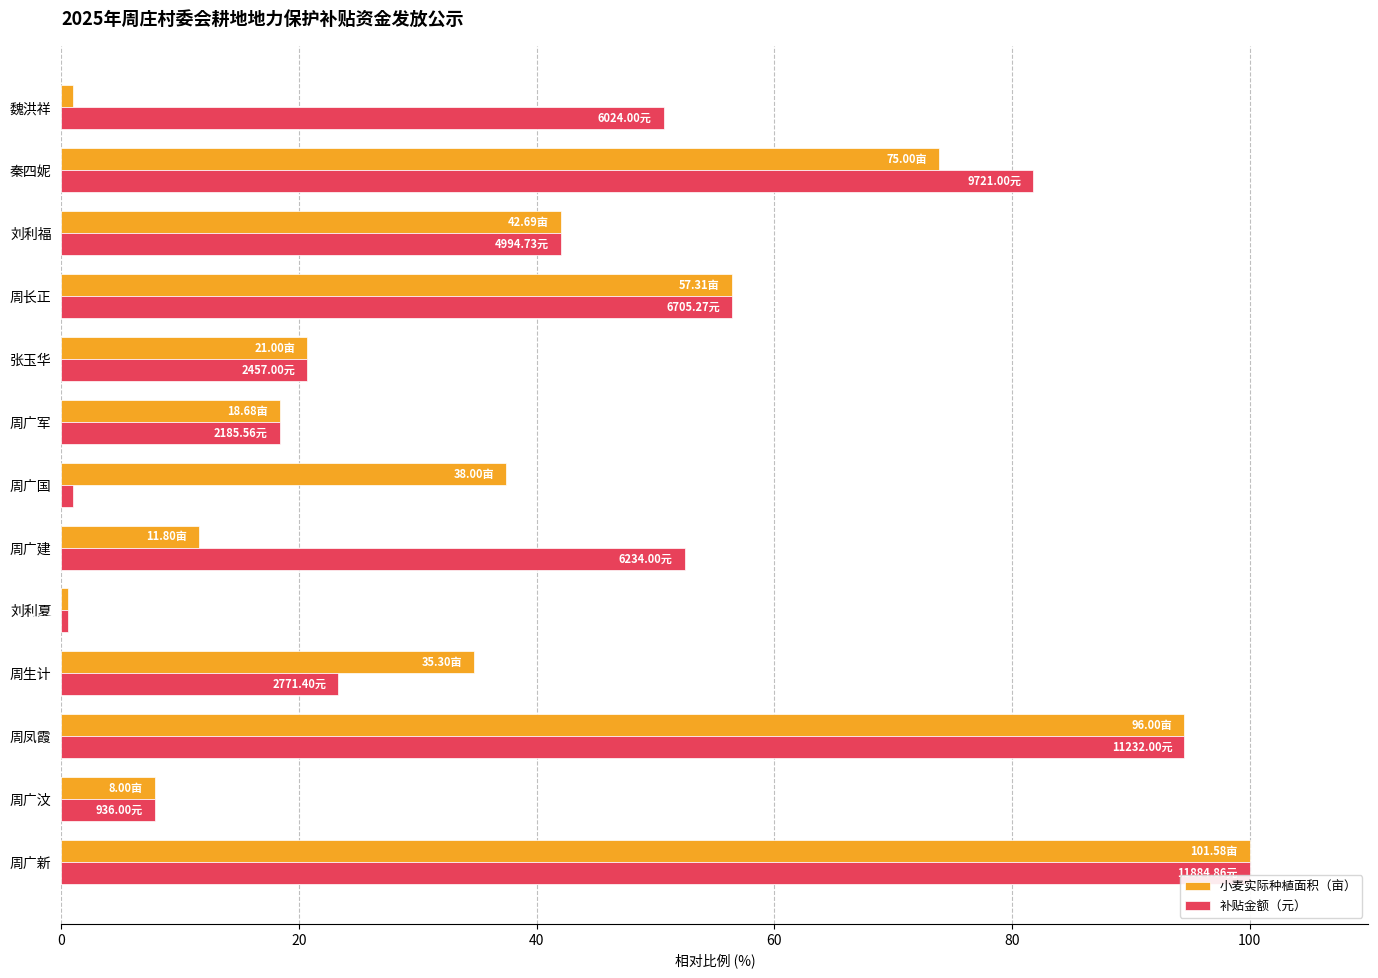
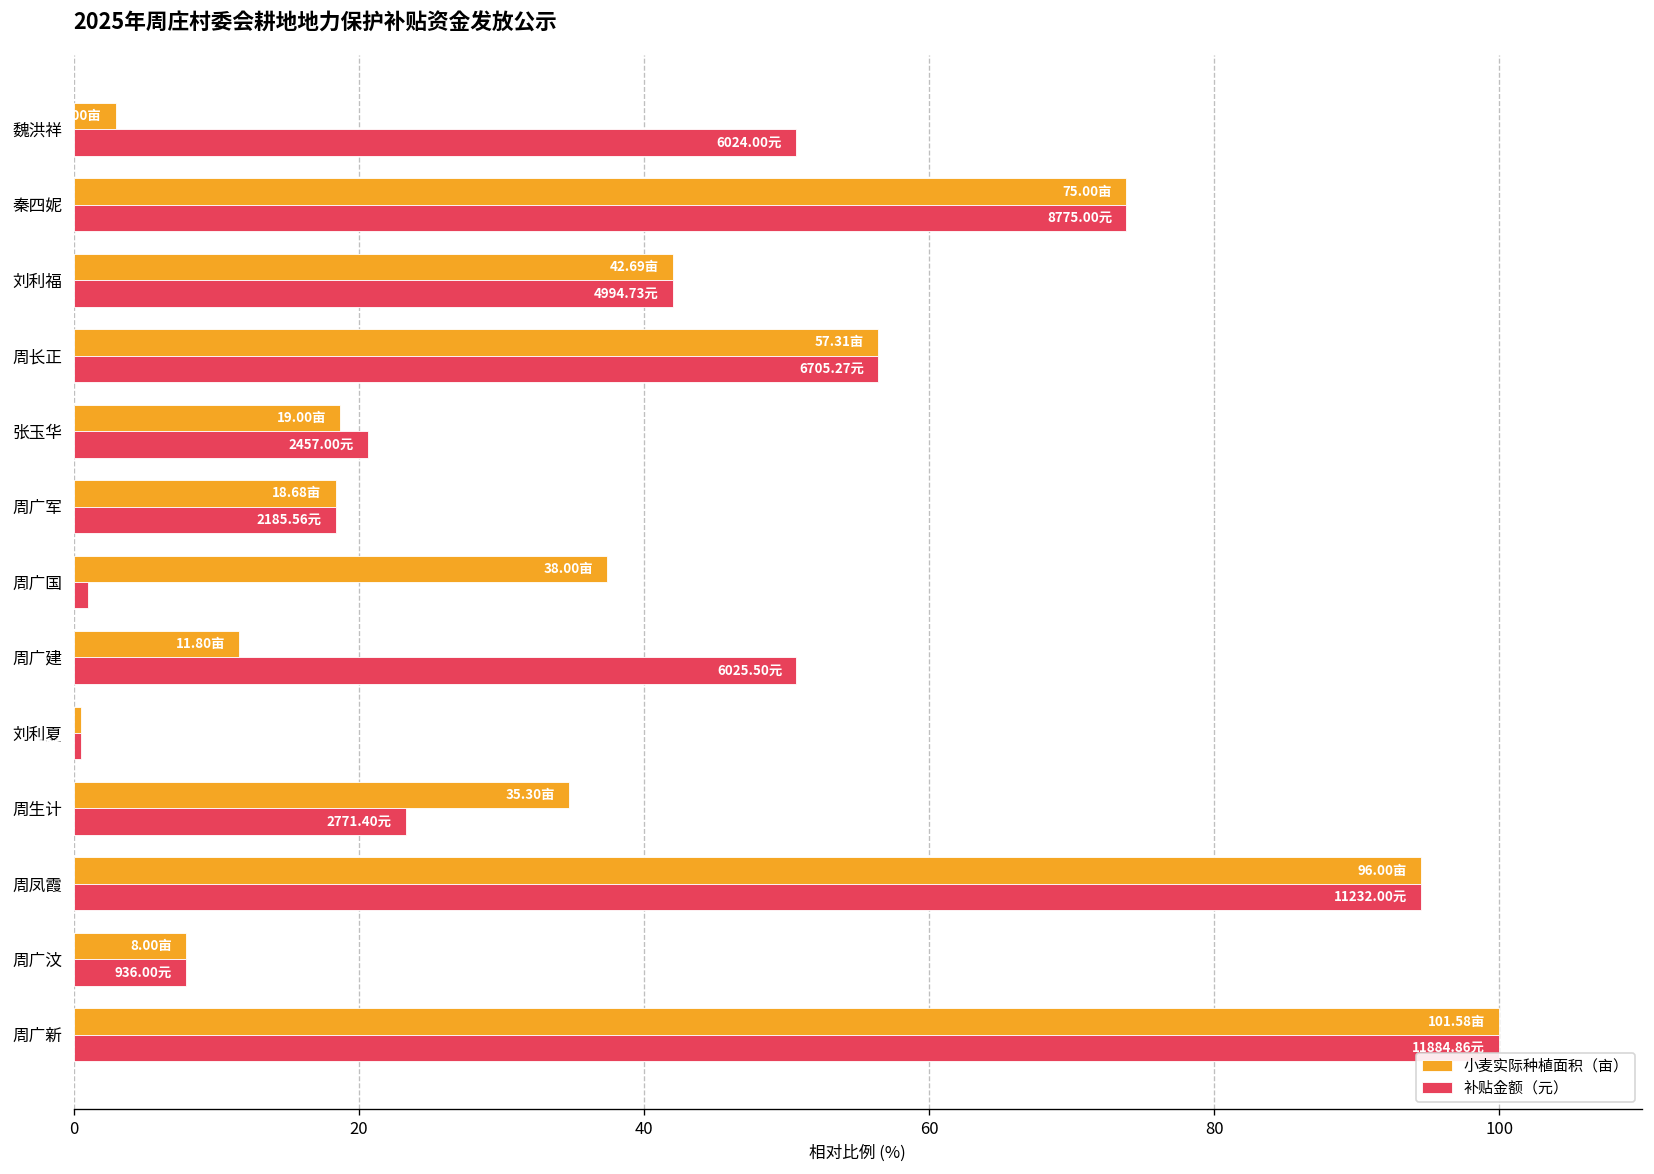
  {
    "小麦实际种植面积（亩）": {
-     "魏洪祥": "1.0",
-     "张玉华": "21.00亩"
+     "魏洪祥": "3.0",
+     "张玉华": "19.00亩"
    },
    "补贴金额（元）": {
-     "秦四妮": "9721.00元",
-     "周广建": "6234.00元"
+     "秦四妮": "8775.00元",
+     "周广建": "6025.50元"
    }
  }
